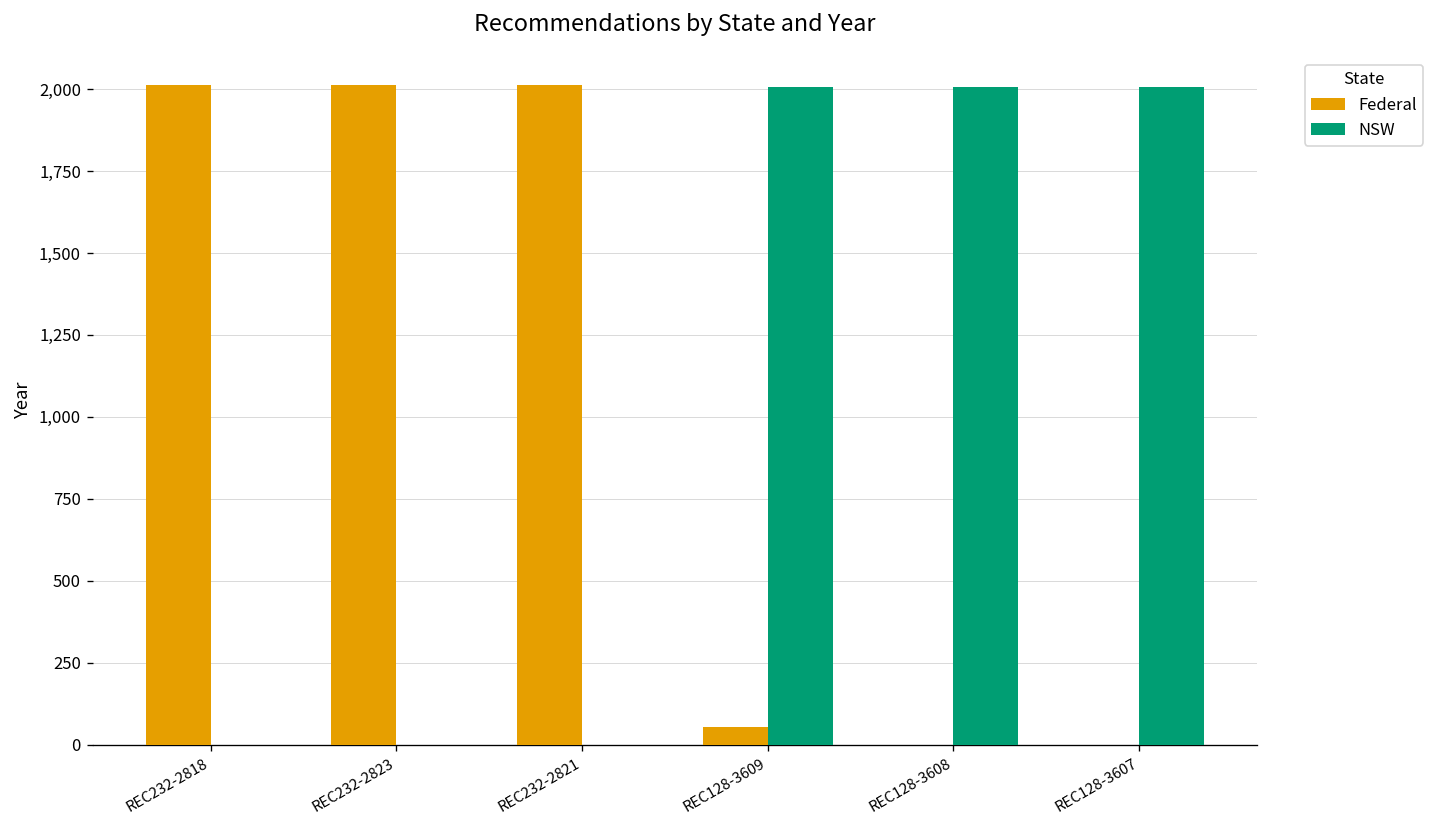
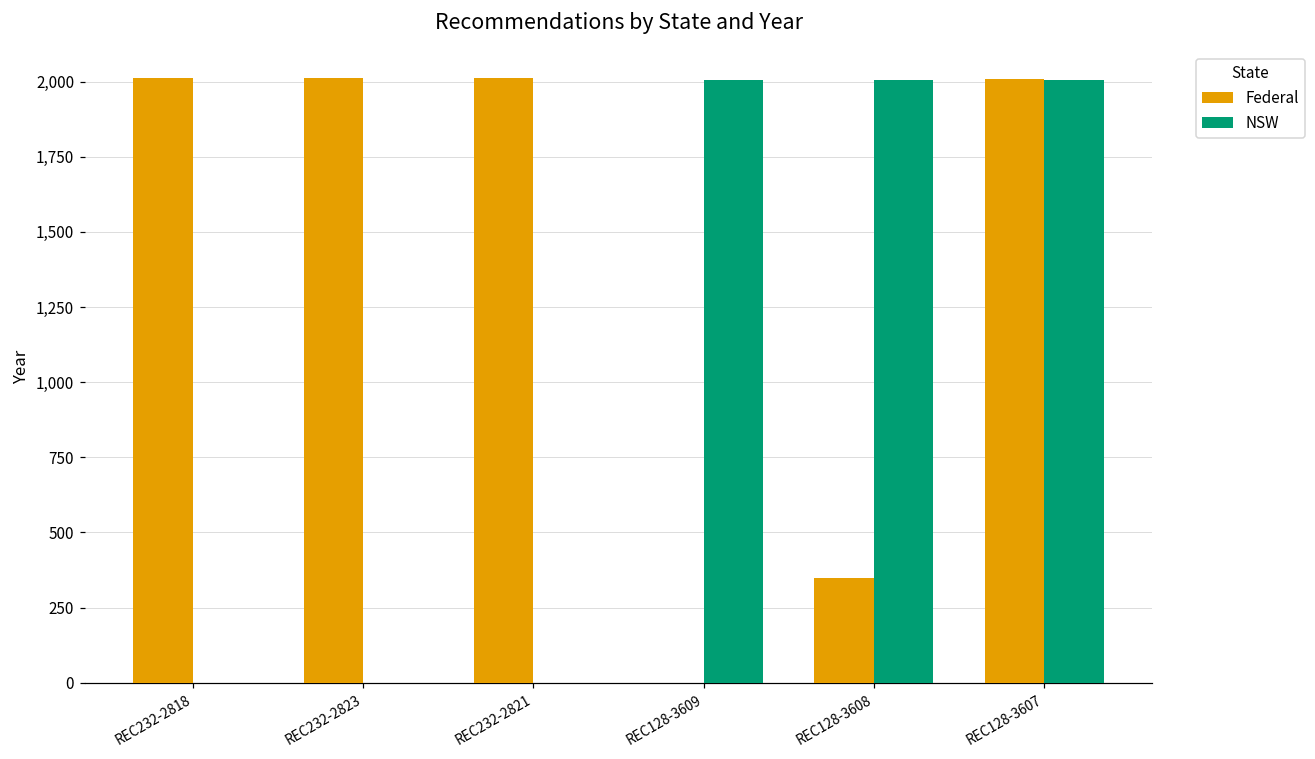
  {
    "Federal": {
      "REC232-2818": "2,010",
      "REC232-2823": "2,010",
      "REC232-2821": "2,010",
-     "REC128-3609": "50",
-     "REC128-3608": "0",
-     "REC128-3607": "0"
+     "REC128-3609": "0",
+     "REC128-3608": "350",
+     "REC128-3607": "2,010"
    },
    "NSW": {
      "REC232-2818": "0",
      "REC232-2823": "0",
      "REC232-2821": "0",
      "REC128-3609": "2,010",
      "REC128-3608": "2,010",
      "REC128-3607": "2,010"
    }
  }
